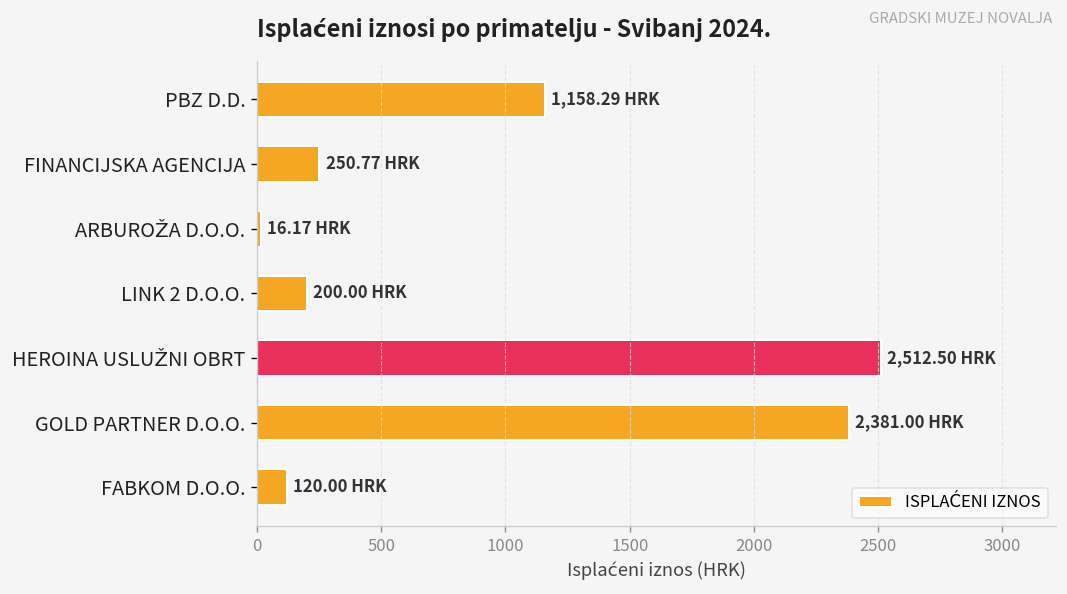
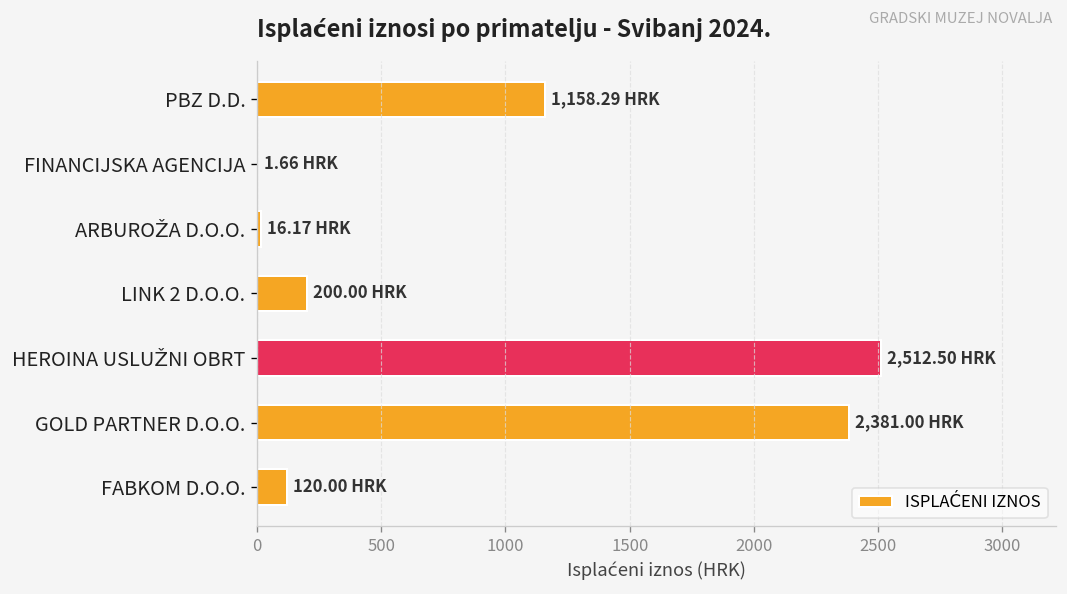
  {
    "PBZ D.D.": "1,158.29",
-   "FINANCIJSKA AGENCIJA": "250.77",
+   "FINANCIJSKA AGENCIJA": "1.66",
    "ARBUROŽA D.O.O.": "16.17",
    "LINK 2 D.O.O.": "200.00",
    "HEROINA USLUŽNI OBRT": "2,512.50",
    "GOLD PARTNER D.O.O.": "2,381.00",
    "FABKOM D.O.O.": "120.00"
  }
